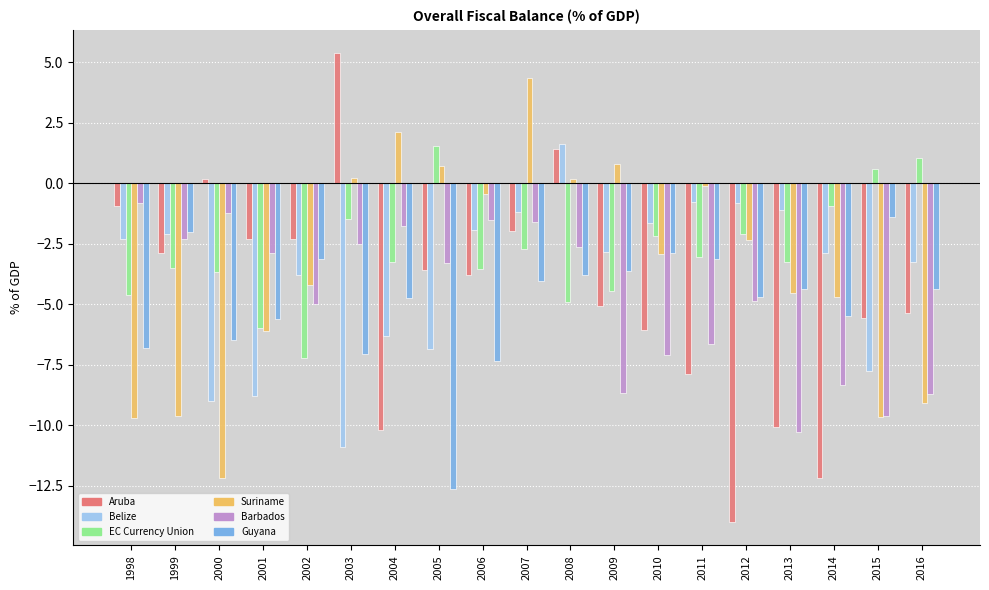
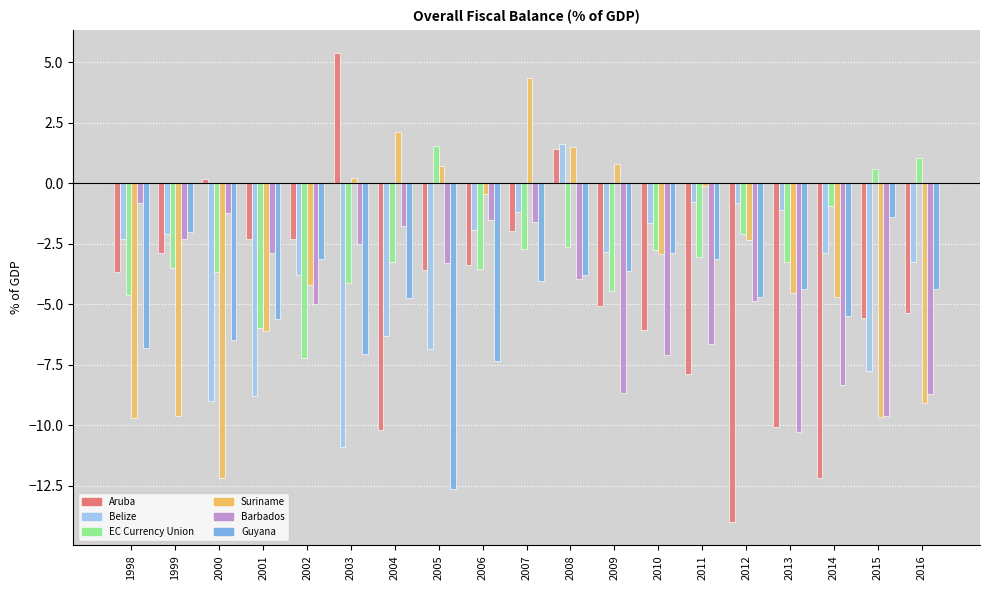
  {
    "Aruba": {
-     "1998": -1.0,
+     "1998": -3.7,
      "1999": -2.9,
      "2000": 0.2,
      "2001": -2.3,
      "2002": -2.3,
      "2003": 5.4,
      "2004": -10.2,
      "2005": -3.6,
-     "2006": -3.8,
+     "2006": -3.4,
      "2007": -2.0,
      "2008": 1.4,
      "2009": -5.1,
      "2010": -6.1,
      "2011": -7.9,
      "2012": -14.0,
      "2013": -10.1,
      "2014": -12.2,
      "2015": -5.6,
      "2016": -5.4
    },
    "EC Currency Union": {
      "1998": -4.6,
      "1999": -3.5,
      "2000": -3.7,
      "2001": -6.0,
      "2002": -7.2,
-     "2003": -1.5,
+     "2003": -4.1,
      "2004": -3.2,
      "2005": 1.5,
      "2006": -3.6,
      "2007": -2.7,
-     "2008": -4.9,
+     "2008": -2.6,
      "2009": -4.5,
-     "2010": -2.2,
+     "2010": -2.7,
      "2011": -3.0,
      "2012": -2.1,
      "2013": -3.3,
      "2014": -0.9,
      "2015": 0.6,
      "2016": 1.1
    },
    "Suriname": {
      "1998": -9.7,
      "1999": -9.6,
      "2000": -12.2,
      "2001": -6.1,
      "2002": -4.2,
      "2003": 0.2,
      "2004": 2.1,
      "2005": 0.7,
      "2006": -0.4,
      "2007": 4.3,
-     "2008": 0.2,
+     "2008": 1.5,
      "2009": 0.8,
      "2010": -2.9,
      "2012": -2.3,
      "2013": -4.5,
      "2014": -4.7,
      "2015": -9.6,
      "2016": -9.1
    },
    "Barbados": {
      "1998": -0.8,
      "1999": -2.3,
      "2000": -1.2,
      "2001": -2.9,
      "2002": -5.0,
      "2003": -2.5,
      "2004": -1.8,
      "2005": -3.3,
      "2006": -1.5,
      "2007": -1.6,
-     "2008": -2.6,
+     "2008": -4.0,
      "2009": -8.6,
      "2010": -7.1,
      "2011": -6.7,
      "2012": -4.9,
      "2013": -10.3,
      "2014": -8.3,
      "2015": -9.6,
      "2016": -8.7
    }
  }
